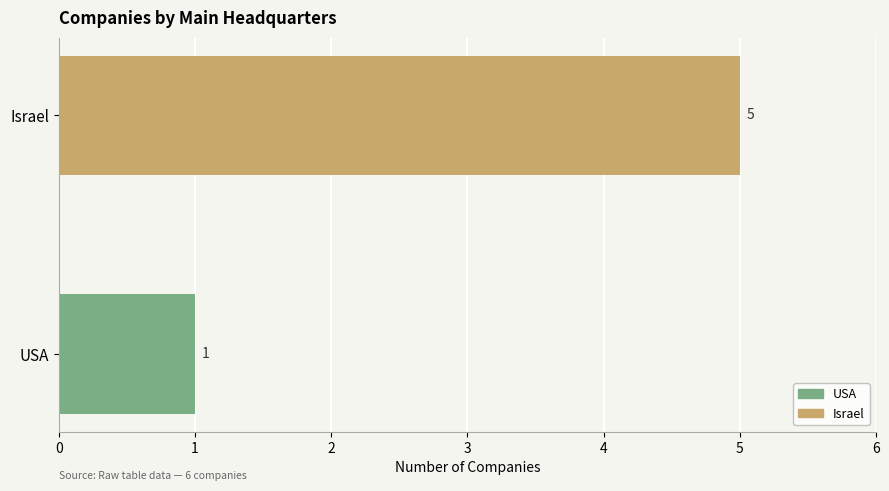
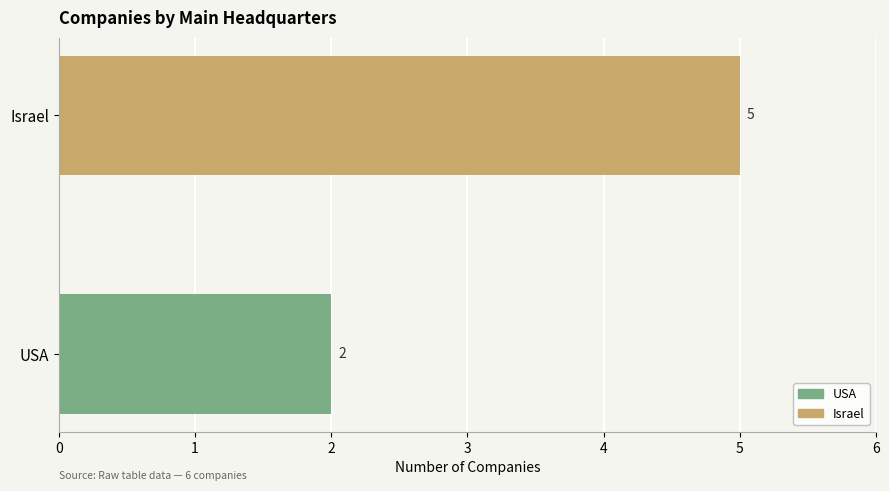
  {
    "Israel": 5,
-   "USA": 1
+   "USA": 2
  }
